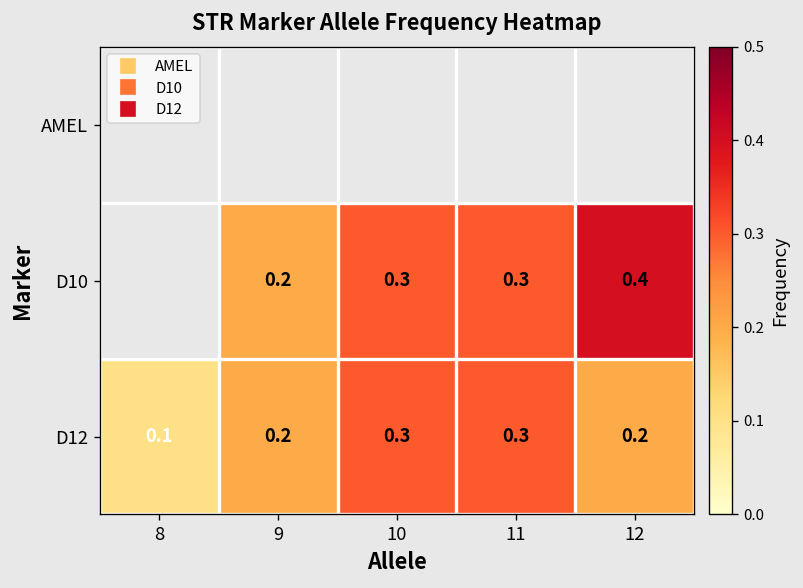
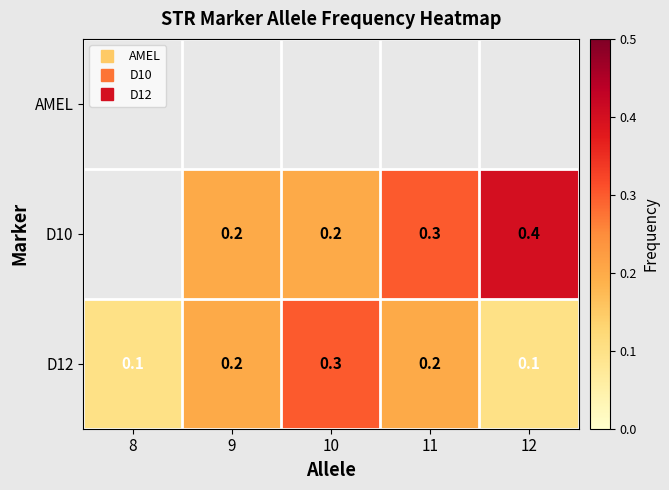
  {
    "D10": {
      "9": 0.2,
-     "10": 0.3,
+     "10": 0.2,
      "11": 0.3,
      "12": 0.4
    },
    "D12": {
      "8": 0.1,
      "9": 0.2,
      "10": 0.3,
-     "11": 0.3,
-     "12": 0.2
+     "11": 0.2,
+     "12": 0.1
    }
  }
